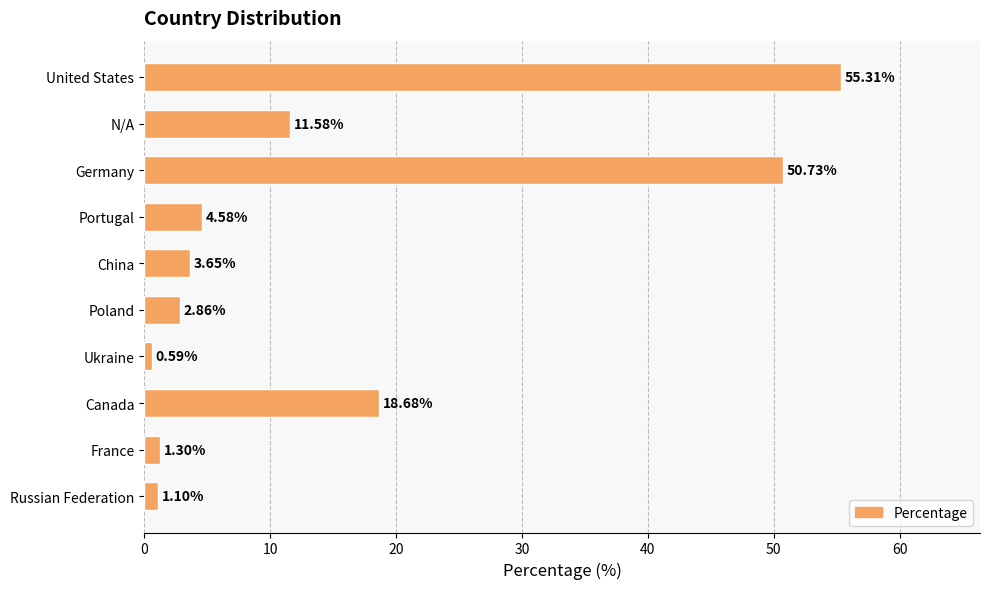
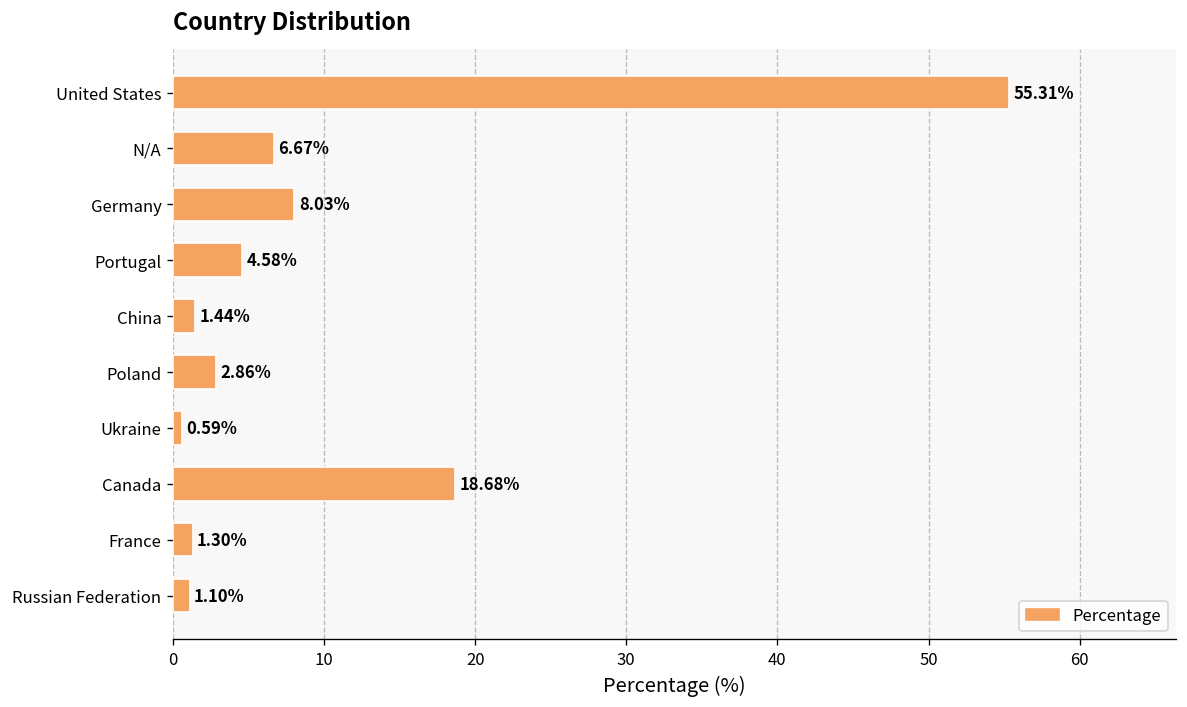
  {
    "United States": "55.31%",
-   "N/A": "11.58%",
-   "Germany": "50.73%",
+   "N/A": "6.67%",
+   "Germany": "8.03%",
    "Portugal": "4.58%",
-   "China": "3.65%",
+   "China": "1.44%",
    "Poland": "2.86%",
    "Ukraine": "0.59%",
    "Canada": "18.68%",
    "France": "1.30%",
    "Russian Federation": "1.10%"
  }
